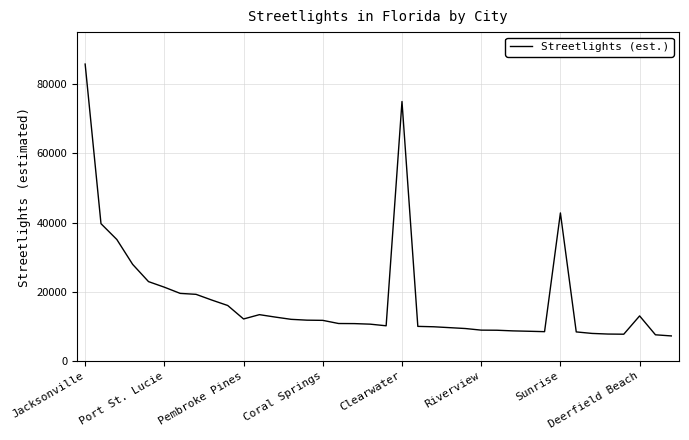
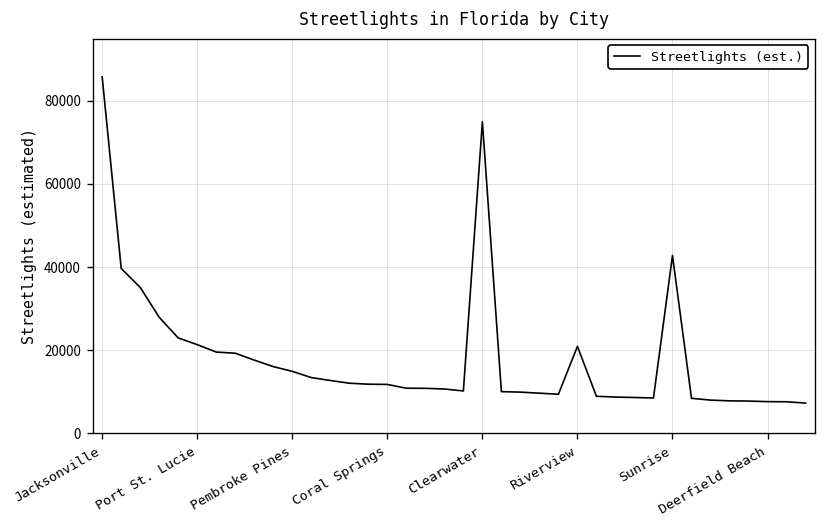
  {
    "Jacksonville": 86000,
    "Port St. Lucie": 21000,
-   "Pembroke Pines": 12000,
+   "Pembroke Pines": 15000,
    "Coral Springs": 12000,
    "Clearwater": 75000,
-   "Riverview": 9000,
+   "Riverview": 21000,
    "Sunrise": 43000,
-   "Deerfield Beach": 13000
+   "Deerfield Beach": 8000
  }
